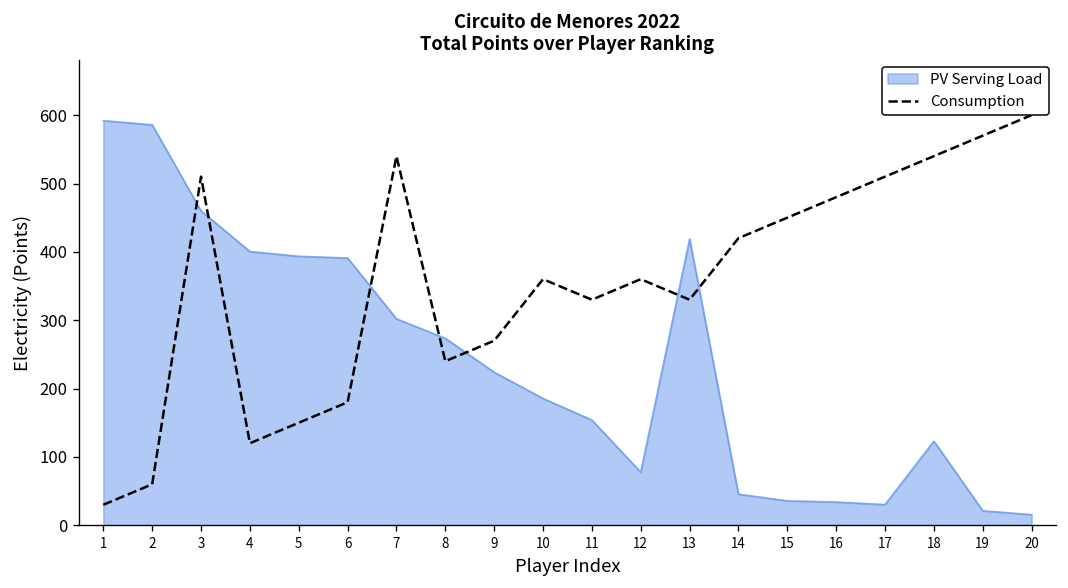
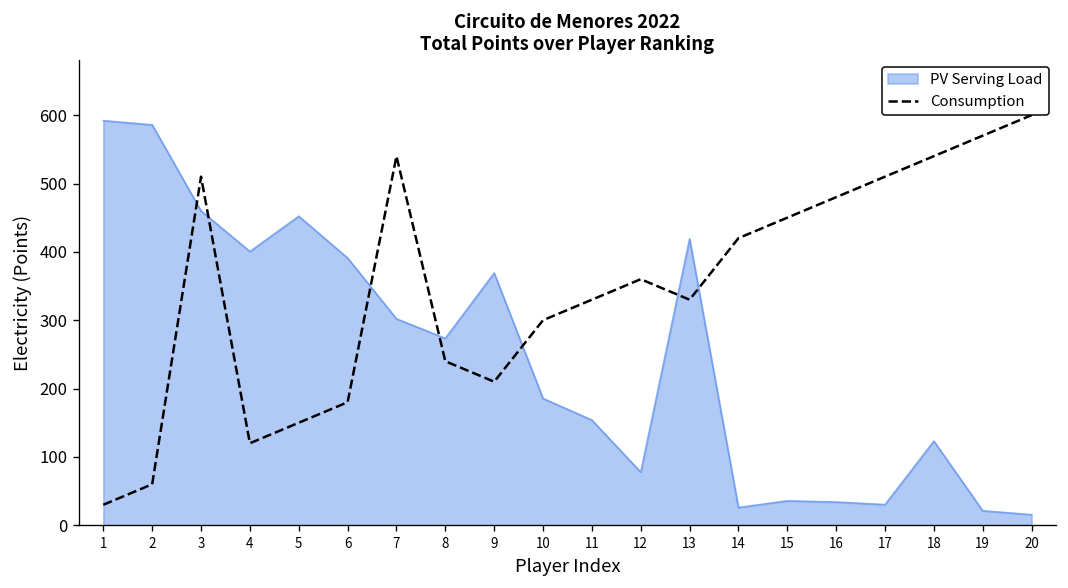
  {
    "PV Serving Load": {
      "1": 590,
      "2": 590,
      "3": 460,
      "4": 400,
-     "5": 390,
+     "5": 450,
      "6": 390,
      "7": 300,
      "8": 270,
-     "9": 220,
+     "9": 370,
      "10": 190,
      "11": 150,
      "12": 80,
      "13": 420,
-     "14": 50,
+     "14": 30,
      "15": 40,
      "16": 30,
      "17": 30,
      "18": 120,
      "19": 20,
      "20": 20
    },
    "Consumption": {
      "1": 30,
      "2": 60,
      "3": 510,
      "4": 120,
      "5": 150,
      "6": 180,
      "7": 540,
      "8": 240,
-     "9": 270,
-     "10": 360,
+     "9": 210,
+     "10": 300,
      "11": 330,
      "12": 360,
      "13": 330,
      "14": 420,
      "15": 450,
      "16": 480,
      "17": 510,
      "18": 540,
      "19": 570
    }
  }
